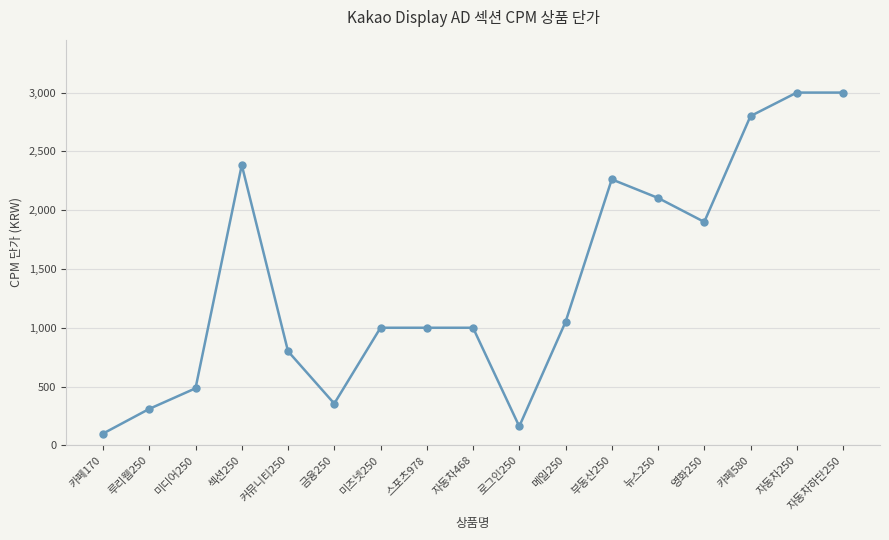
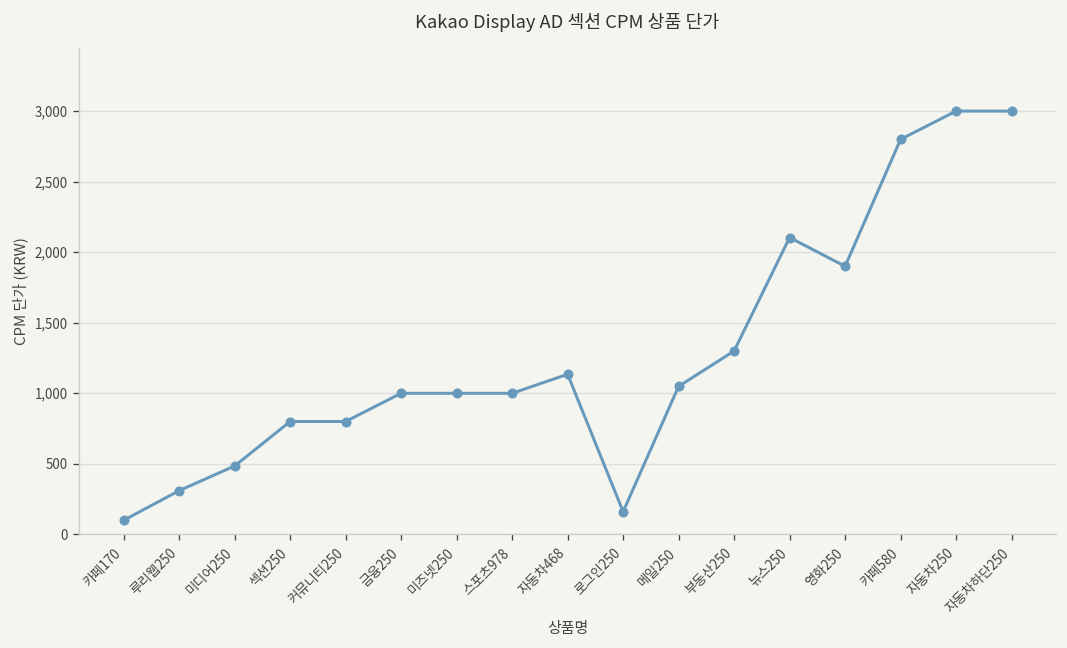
  {
    "카페170": "100",
    "루리웹250": "310",
    "미디어250": "490",
-   "섹션250": "2,380",
+   "섹션250": "800",
    "커뮤니티250": "800",
-   "금융250": "360",
+   "금융250": "1,000",
    "미즈넷250": "1,000",
    "스포츠978": "1,000",
-   "자동차468": "1,000",
+   "자동차468": "1,140",
    "로그인250": "160",
    "메일250": "1,050",
-   "부동산250": "2,260",
+   "부동산250": "1,300",
    "뉴스250": "2,100",
    "영화250": "1,900",
    "카페580": "2,800",
    "자동차250": "3,000",
    "자동차하단250": "3,000"
  }
